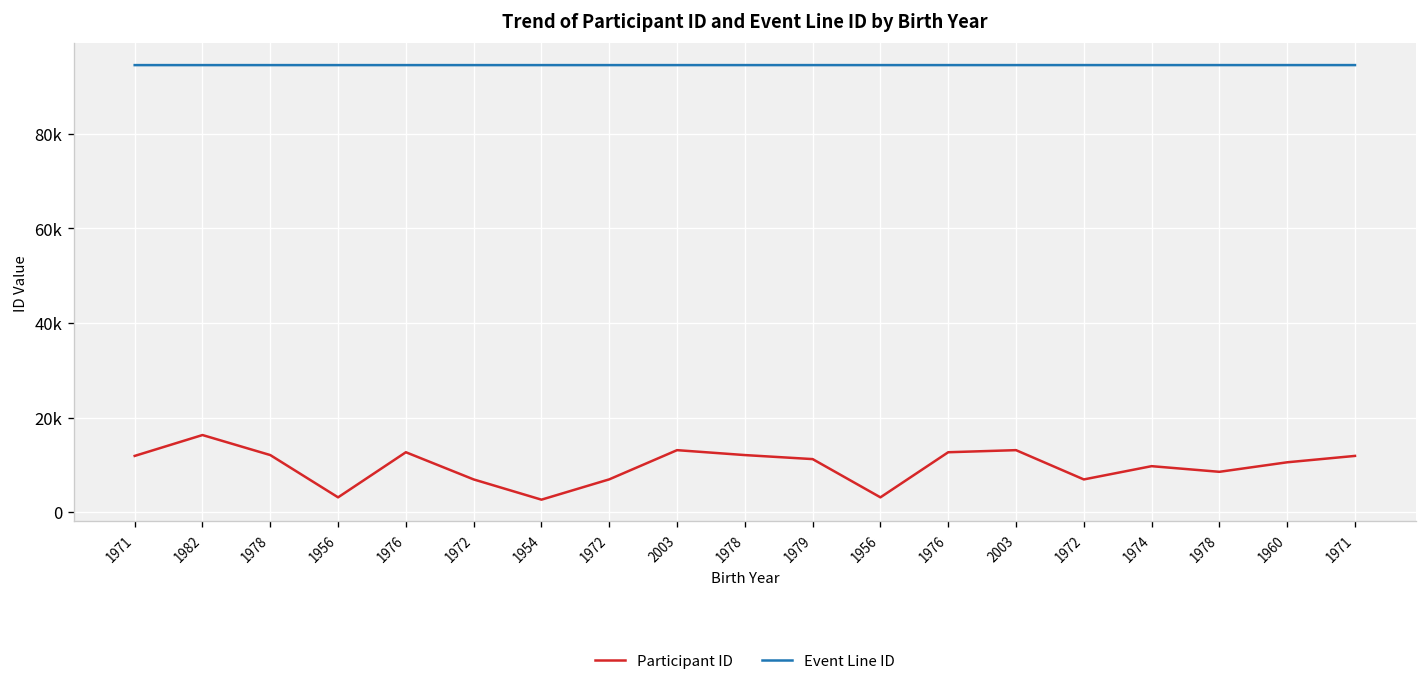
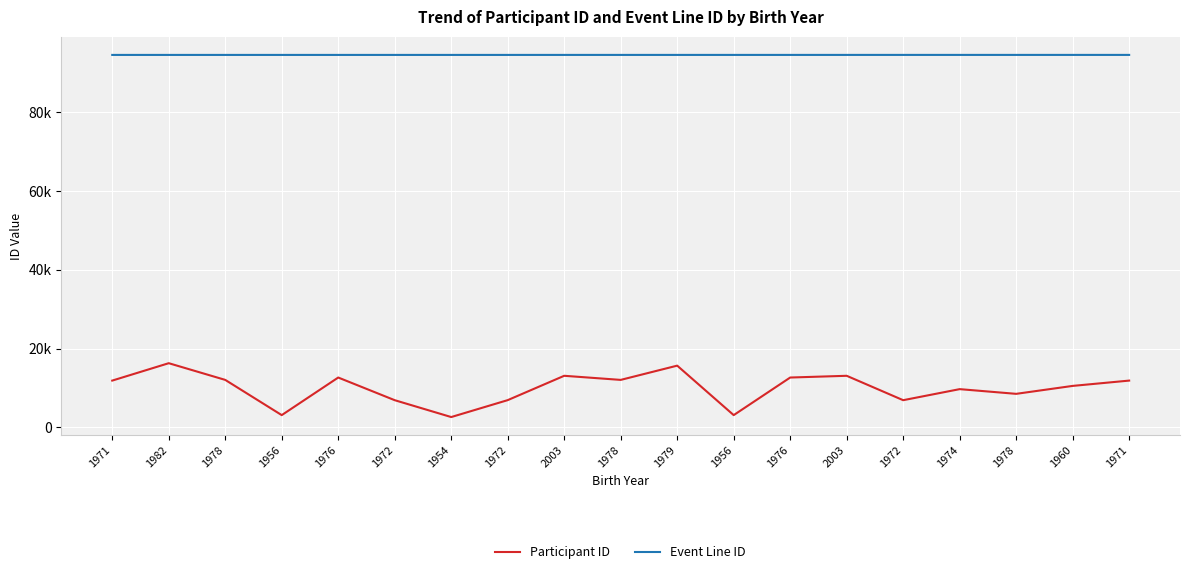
  {
    "Participant ID": {
      "1982": 16000,
      "1954": 3000,
-     "1979": 11000,
+     "1979": 16000,
      "1974": 10000,
      "1960": 11000
    },
    "Event Line ID": {
      "1982": 95000,
      "1954": 95000,
      "1979": 95000,
      "1974": 95000,
      "1960": 95000
    }
  }
